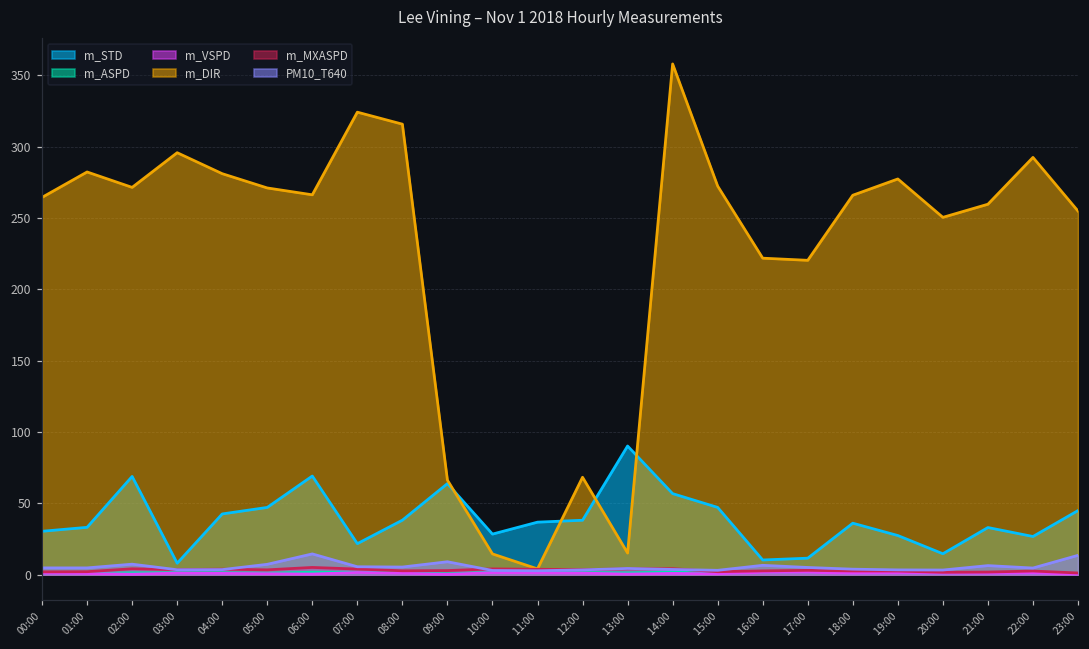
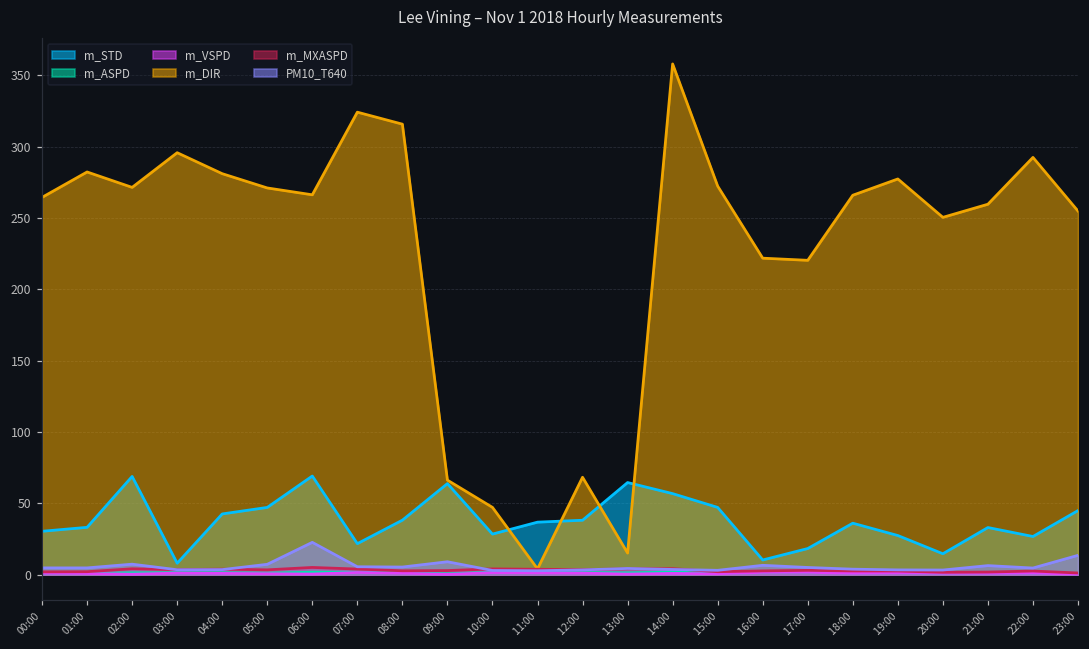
  {
    "m_STD": {
      "00:00": 30,
      "01:00": 33,
      "02:00": 69,
      "03:00": 8,
      "04:00": 43,
      "05:00": 47,
      "06:00": 69,
      "07:00": 22,
      "08:00": 38,
      "09:00": 64,
      "10:00": 28,
      "11:00": 37,
      "12:00": 38,
-     "13:00": 90,
+     "13:00": 65,
      "14:00": 57,
      "15:00": 47,
      "16:00": 10,
-     "17:00": 12,
+     "17:00": 18,
      "18:00": 36,
      "19:00": 27,
      "20:00": 15,
      "21:00": 33,
      "22:00": 27,
      "23:00": 45
    },
    "m_DIR": {
      "00:00": 264,
      "01:00": 282,
      "02:00": 271,
      "03:00": 296,
      "04:00": 281,
      "05:00": 271,
      "06:00": 266,
      "07:00": 324,
      "08:00": 316,
      "09:00": 66,
-     "10:00": 15,
+     "10:00": 47,
      "12:00": 68,
      "13:00": 15,
      "14:00": 358,
      "15:00": 272,
      "16:00": 222,
      "17:00": 220,
      "18:00": 266,
      "19:00": 277,
      "20:00": 250,
      "21:00": 260,
      "22:00": 292,
      "23:00": 255
    },
    "m_MXASPD": {
      "02:00": 4,
      "05:00": 3,
      "06:00": 5,
      "09:00": 3
    },
    "PM10_T640": {
      "00:00": 5,
      "01:00": 5,
      "02:00": 7,
      "05:00": 7,
-     "06:00": 15,
+     "06:00": 23,
      "08:00": 5,
      "09:00": 9,
      "16:00": 7,
      "17:00": 5,
      "21:00": 6,
      "22:00": 5,
      "23:00": 14
    }
  }
